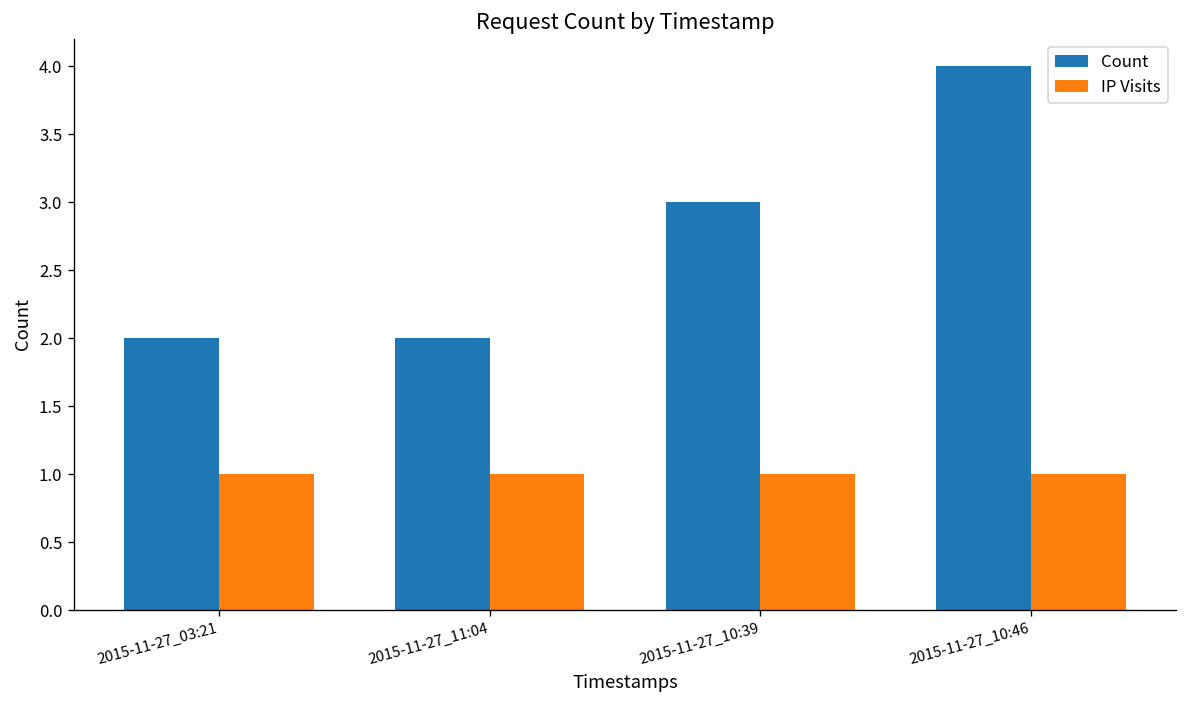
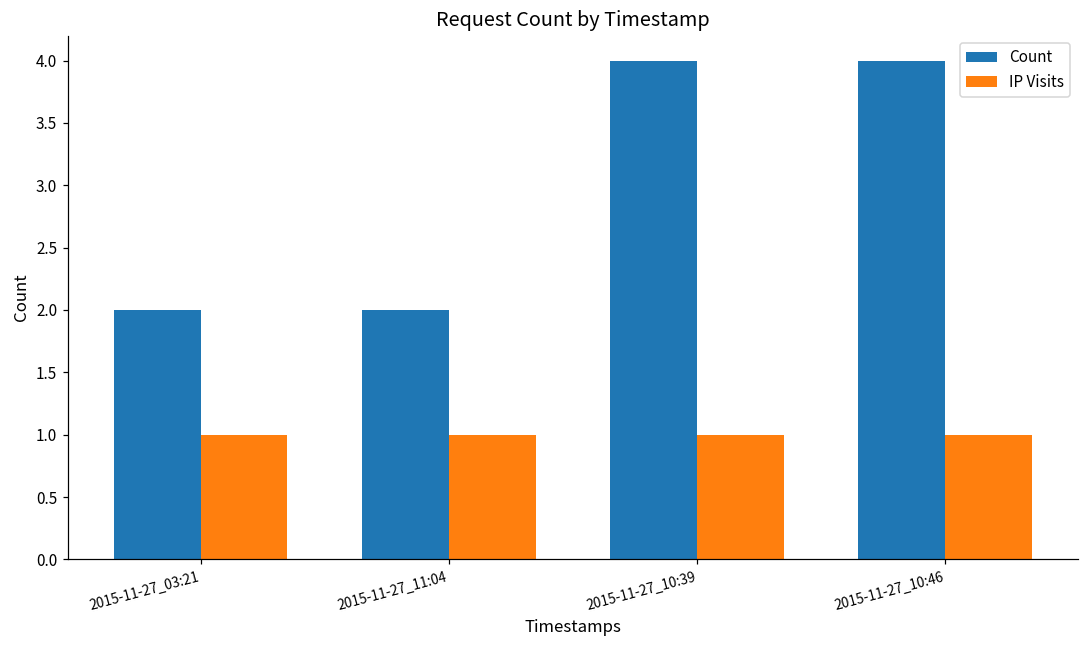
  {
    "Count": {
      "2015-11-27_03:21": 2,
      "2015-11-27_11:04": 2,
-     "2015-11-27_10:39": 3,
+     "2015-11-27_10:39": 4,
      "2015-11-27_10:46": 4
    },
    "IP Visits": {
      "2015-11-27_03:21": 1,
      "2015-11-27_11:04": 1,
      "2015-11-27_10:39": 1,
      "2015-11-27_10:46": 1
    }
  }
